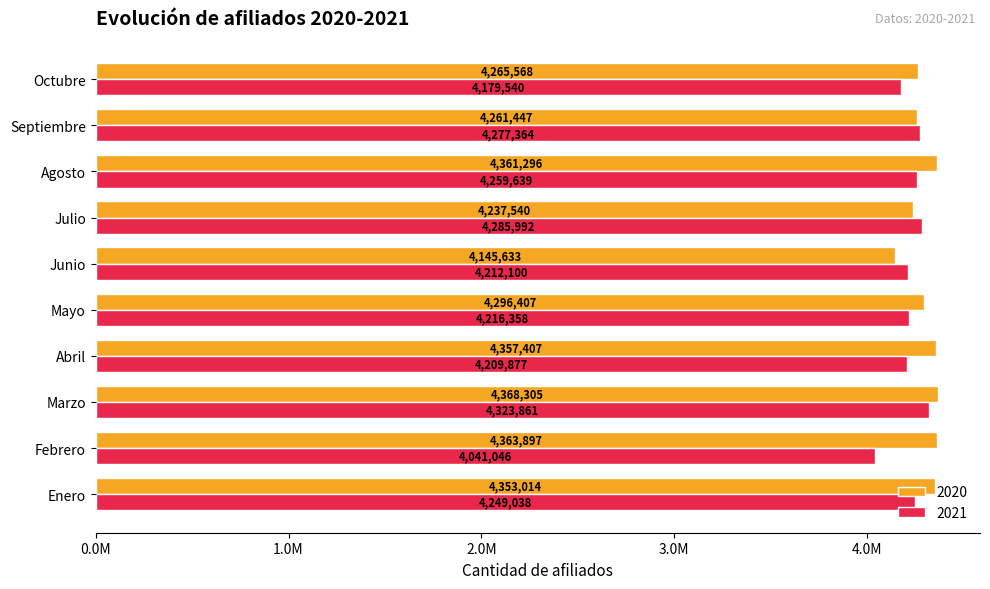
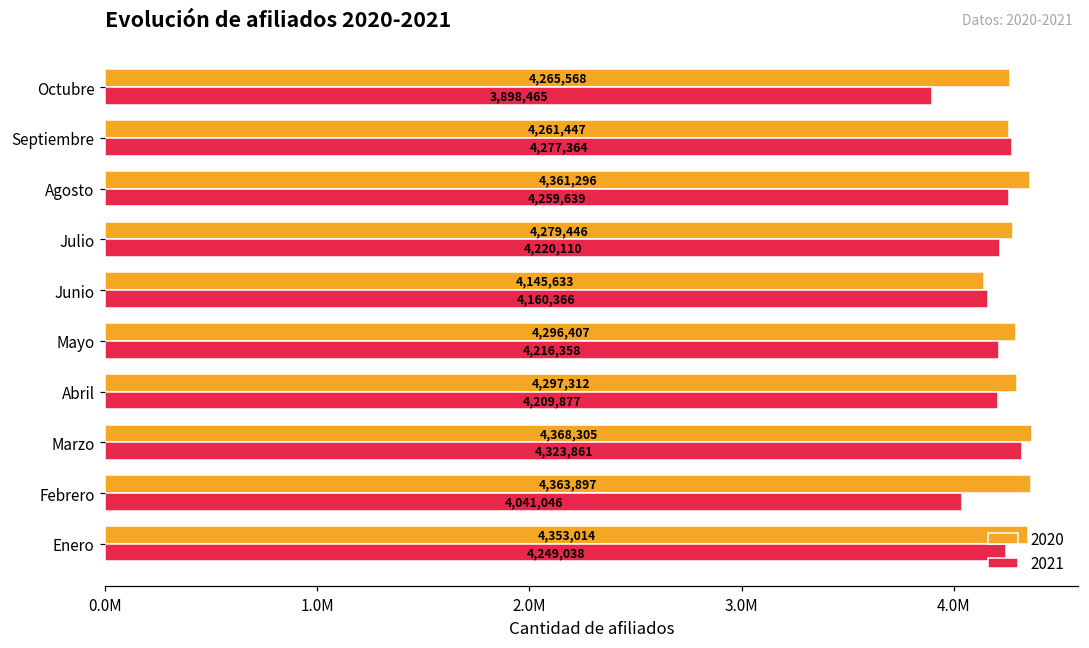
  {
    "2020": {
      "Octubre": "4,265,568",
      "Septiembre": "4,261,447",
      "Agosto": "4,361,296",
-     "Julio": "4,237,540",
+     "Julio": "4,279,446",
      "Junio": "4,145,633",
      "Mayo": "4,296,407",
-     "Abril": "4,357,407",
+     "Abril": "4,297,312",
      "Marzo": "4,368,305",
      "Febrero": "4,363,897",
      "Enero": "4,353,014"
    },
    "2021": {
-     "Octubre": "4,179,540",
+     "Octubre": "3,898,465",
      "Septiembre": "4,277,364",
      "Agosto": "4,259,639",
-     "Julio": "4,285,992",
-     "Junio": "4,212,100",
+     "Julio": "4,220,110",
+     "Junio": "4,160,366",
      "Mayo": "4,216,358",
      "Abril": "4,209,877",
      "Marzo": "4,323,861",
      "Febrero": "4,041,046",
      "Enero": "4,249,038"
    }
  }
